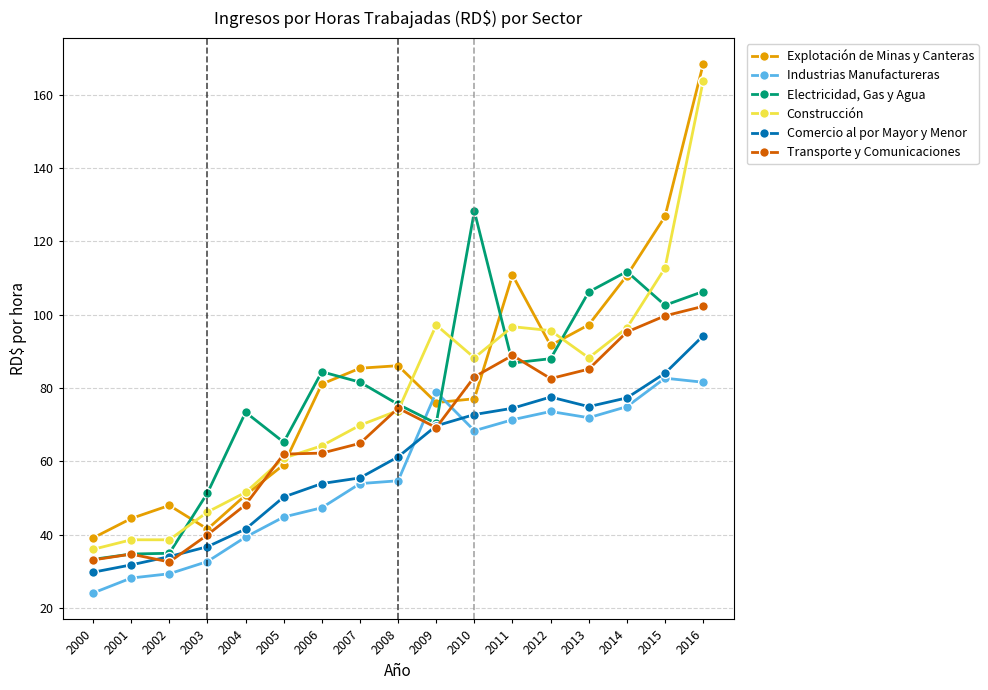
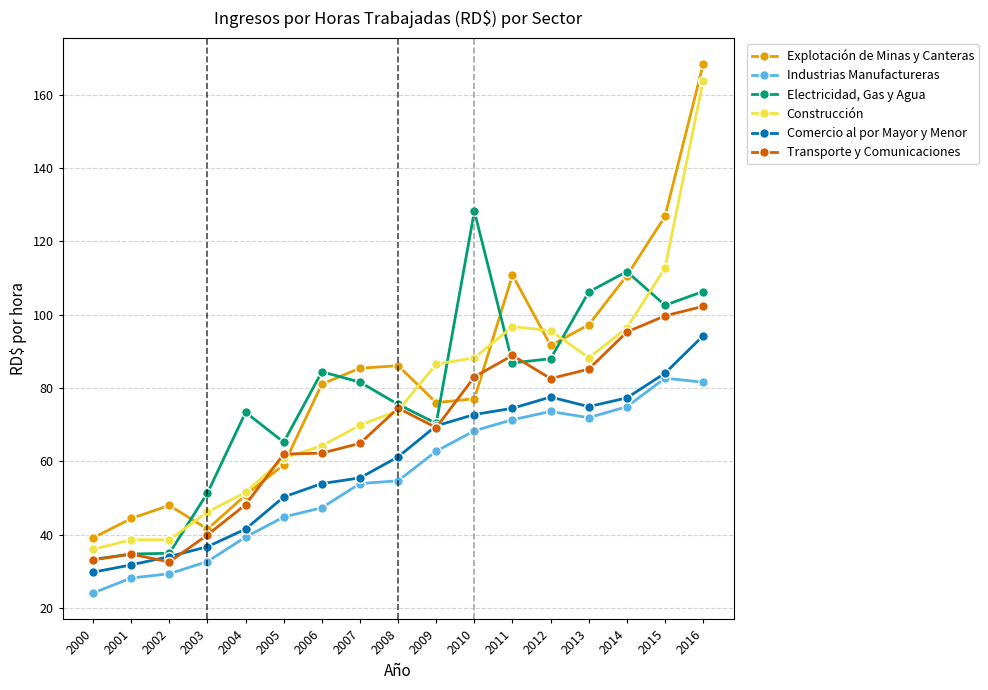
  {
    "Explotación de Minas y Canteras": {
      "2000": 39,
      "2001": 44,
      "2002": 48,
      "2003": 42,
      "2004": 51,
      "2005": 59,
      "2006": 81,
      "2007": 85,
      "2008": 86,
      "2009": 76,
      "2010": 77,
      "2011": 111,
      "2012": 92,
      "2013": 97,
      "2014": 111,
      "2015": 127,
      "2016": 168
    },
    "Industrias Manufactureras": {
      "2000": 24,
      "2001": 28,
      "2002": 29,
      "2003": 33,
      "2004": 39,
      "2005": 45,
      "2006": 47,
      "2007": 54,
      "2008": 55,
-     "2009": 79,
+     "2009": 63,
      "2010": 68,
      "2011": 71,
      "2012": 74,
      "2013": 72,
      "2014": 75,
      "2015": 83,
      "2016": 82
    },
    "Electricidad, Gas y Agua": {
      "2002": 35,
      "2003": 51,
      "2004": 73,
      "2005": 65,
      "2006": 84,
      "2007": 82,
      "2008": 76,
      "2010": 128,
      "2011": 87,
      "2012": 88,
      "2013": 106,
      "2014": 112,
      "2015": 103,
      "2016": 106
    },
    "Construcción": {
      "2000": 36,
      "2001": 39,
      "2002": 39,
      "2003": 46,
      "2004": 52,
      "2005": 61,
      "2006": 64,
      "2007": 70,
-     "2009": 97,
+     "2009": 87,
      "2010": 88,
      "2011": 97,
      "2012": 96,
      "2013": 88,
      "2014": 96,
      "2015": 113,
      "2016": 164
    },
    "Comercio al por Mayor y Menor": {
      "2000": 30,
      "2001": 32,
      "2002": 34,
      "2003": 37,
      "2004": 42,
      "2005": 50,
      "2006": 54,
      "2007": 55,
      "2008": 61,
      "2010": 73,
      "2011": 74,
      "2012": 78,
      "2013": 75,
      "2014": 77,
      "2015": 84,
      "2016": 94
    },
    "Transporte y Comunicaciones": {
      "2002": 33,
      "2003": 40,
      "2004": 48,
      "2005": 62,
      "2006": 62,
      "2007": 65,
      "2010": 83,
      "2011": 89,
      "2012": 83,
      "2013": 85,
      "2014": 95,
      "2015": 100,
      "2016": 102
    }
  }
